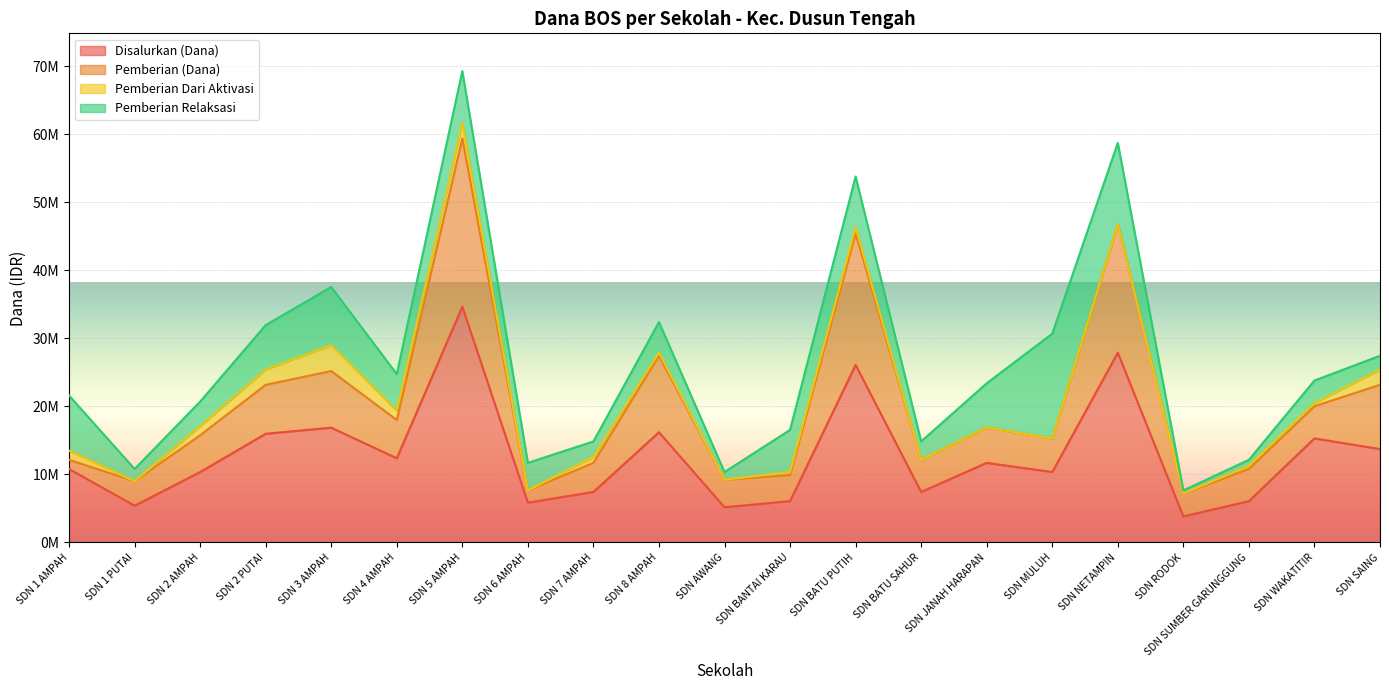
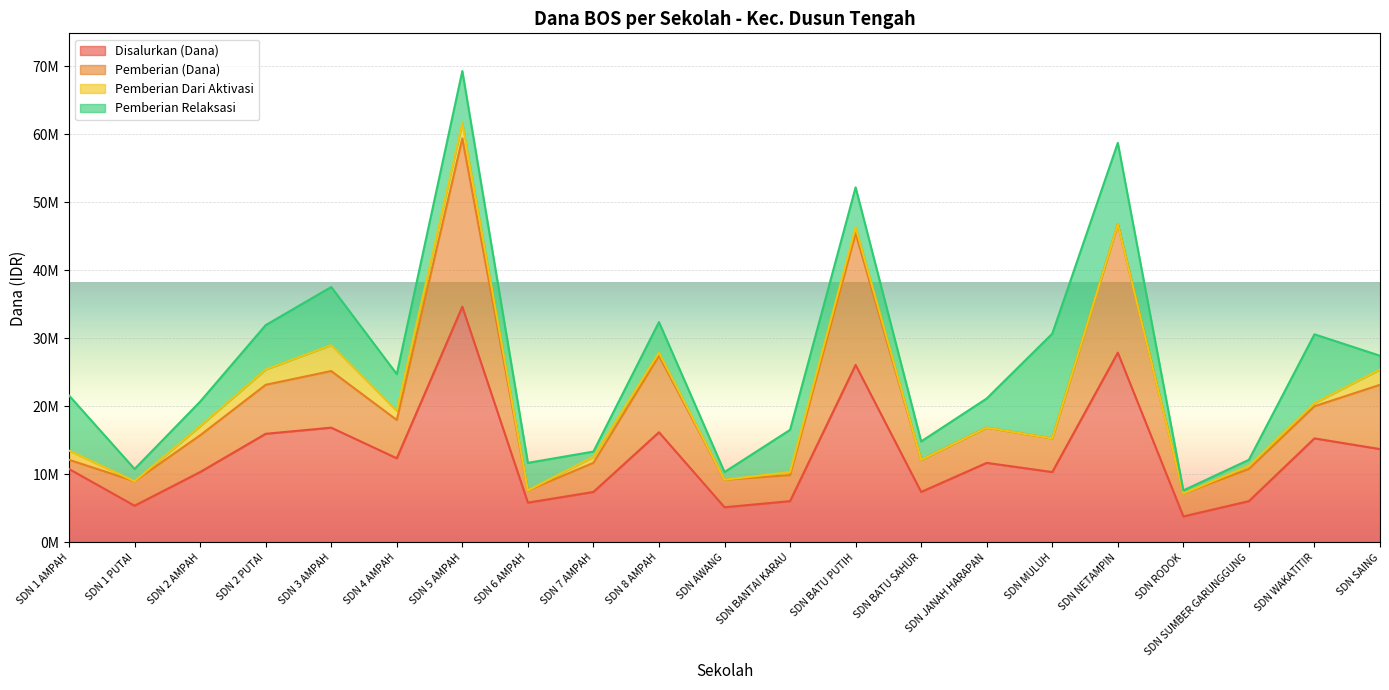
  {
    "Pemberian Dari Aktivasi": {
      "SDN 1 AMPAH": 1000000,
      "SDN 2 AMPAH": 1000000,
      "SDN 2 PUTAI": 2000000,
      "SDN 3 AMPAH": 4000000,
      "SDN 4 AMPAH": 1000000,
      "SDN 5 AMPAH": 2000000,
      "SDN 7 AMPAH": 1000000,
      "SDN 8 AMPAH": 0,
      "SDN BANTAI KARAU": 0,
      "SDN BATU PUTIH": 1000000,
      "SDN SUMBER GARUNGGUNG": 0,
      "SDN WAKATITIR": 0,
      "SDN SAING": 2000000
    },
    "Pemberian Relaksasi": {
      "SDN 1 AMPAH": 8000000,
      "SDN 1 PUTAI": 2000000,
      "SDN 2 AMPAH": 4000000,
      "SDN 2 PUTAI": 7000000,
      "SDN 3 AMPAH": 9000000,
      "SDN 4 AMPAH": 5000000,
      "SDN 5 AMPAH": 8000000,
      "SDN 6 AMPAH": 4000000,
-     "SDN 7 AMPAH": 2000000,
+     "SDN 7 AMPAH": 1000000,
      "SDN 8 AMPAH": 5000000,
      "SDN AWANG": 1000000,
      "SDN BANTAI KARAU": 6000000,
-     "SDN BATU PUTIH": 7000000,
+     "SDN BATU PUTIH": 6000000,
      "SDN BATU SAHUR": 3000000,
-     "SDN JANAH HARAPAN": 7000000,
+     "SDN JANAH HARAPAN": 4000000,
      "SDN MULUH": 15000000,
      "SDN NETAMPIN": 12000000,
      "SDN RODOK": 0,
      "SDN SUMBER GARUNGGUNG": 1000000,
-     "SDN WAKATITIR": 3000000,
+     "SDN WAKATITIR": 10000000,
      "SDN SAING": 2000000
    }
  }
